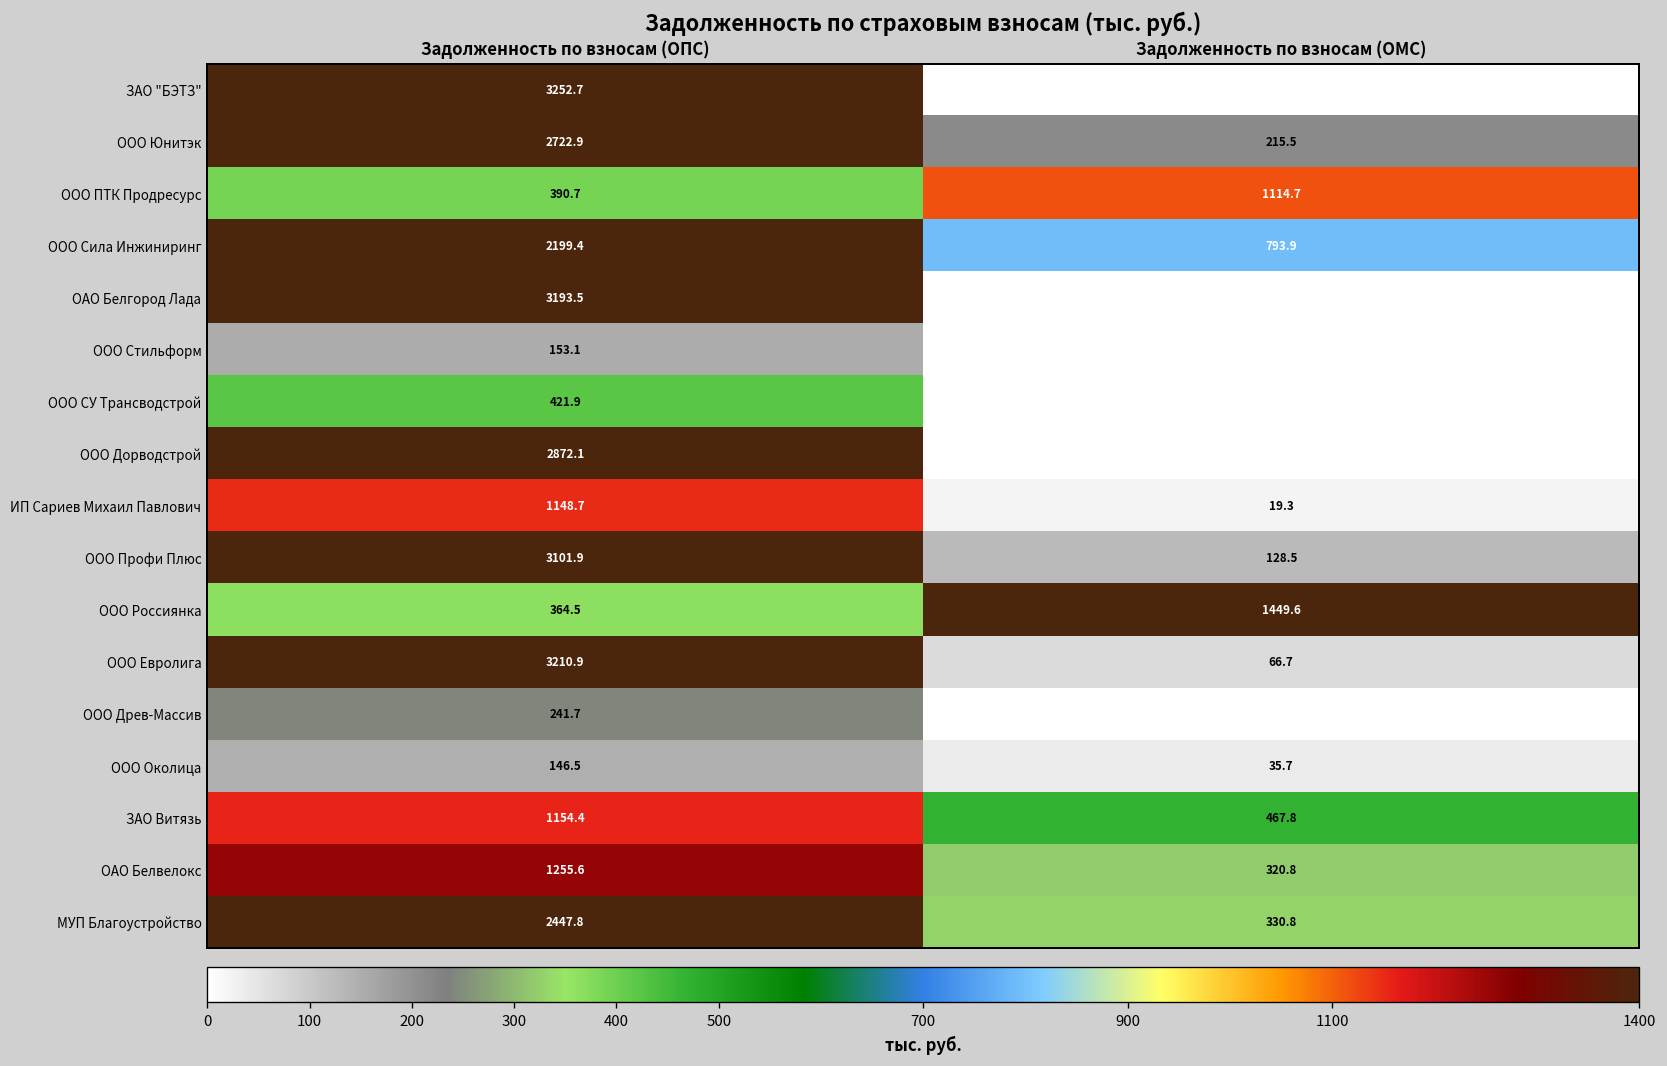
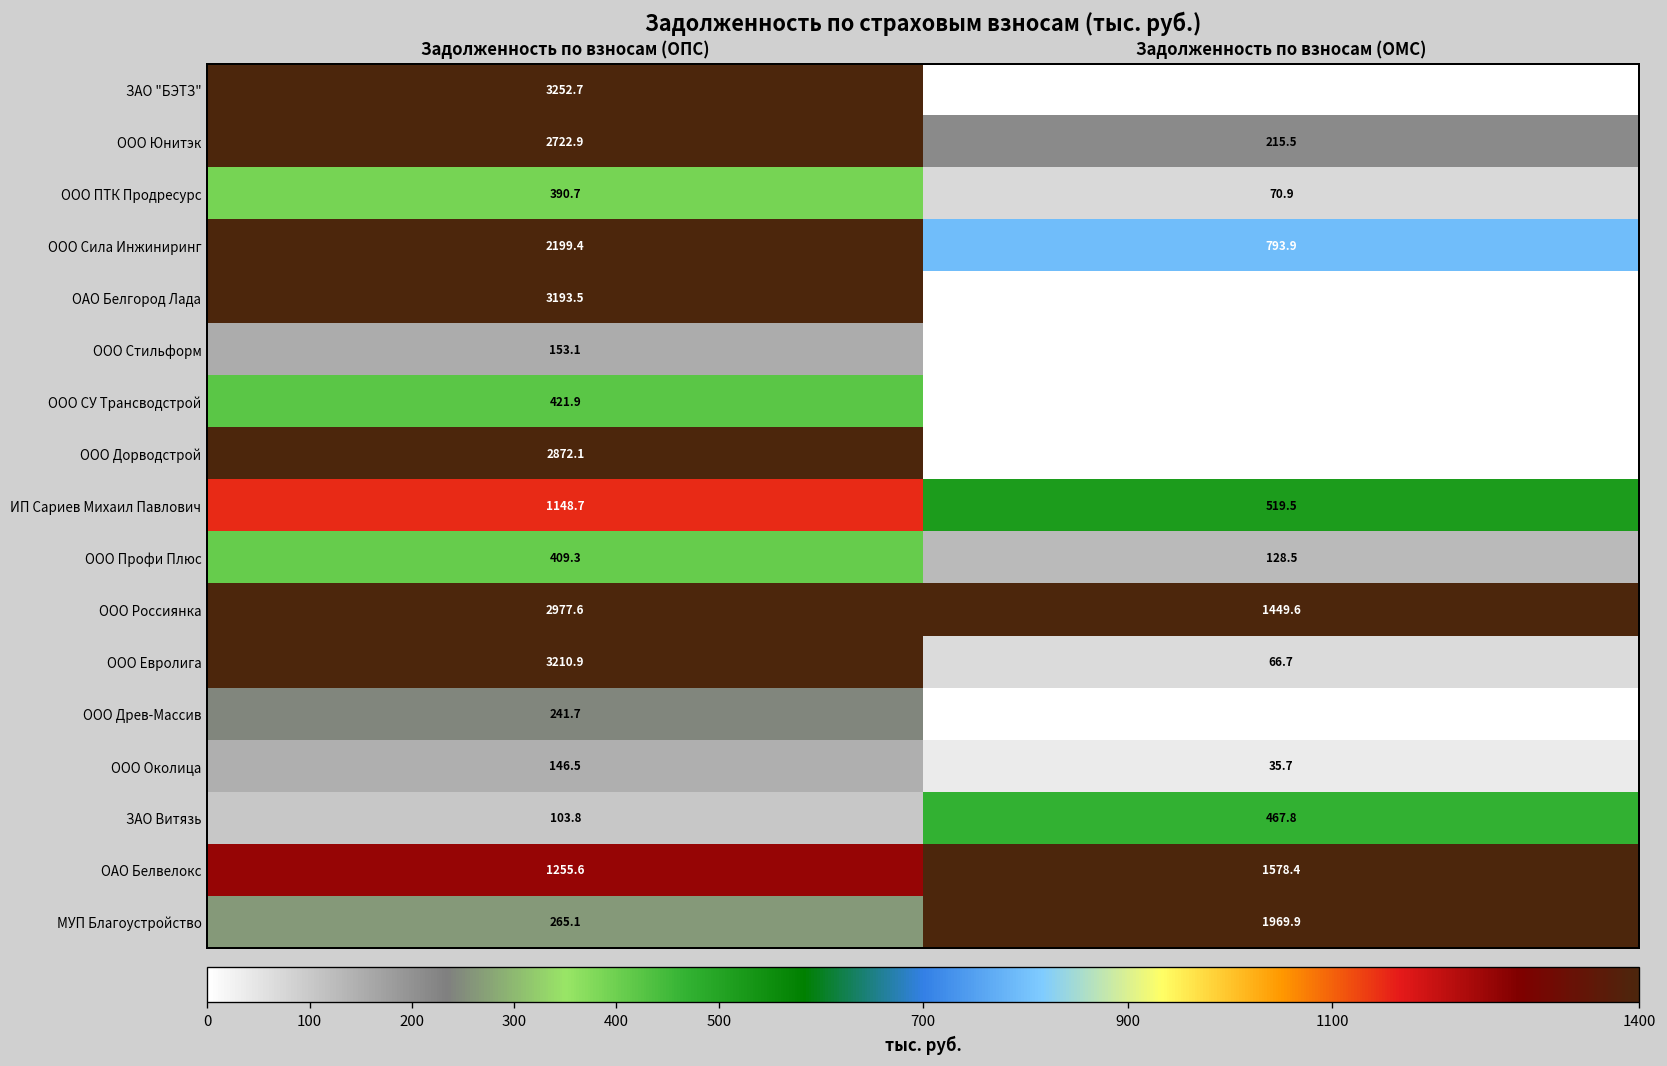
  {
    "ЗАО \"БЭТЗ\"": {
      "Задолженность по взносам (ОПС)": 3252.7
    },
    "ООО Юнитэк": {
      "Задолженность по взносам (ОПС)": 2722.9,
      "Задолженность по взносам (ОМС)": 215.5
    },
    "ООО ПТК Продресурс": {
      "Задолженность по взносам (ОПС)": 390.7,
-     "Задолженность по взносам (ОМС)": 1114.7
+     "Задолженность по взносам (ОМС)": 70.9
    },
    "ООО Сила Инжиниринг": {
      "Задолженность по взносам (ОПС)": 2199.4,
      "Задолженность по взносам (ОМС)": 793.9
    },
    "ОАО Белгород Лада": {
      "Задолженность по взносам (ОПС)": 3193.5
    },
    "ООО Стильформ": {
      "Задолженность по взносам (ОПС)": 153.1
    },
    "ООО СУ Трансводстрой": {
      "Задолженность по взносам (ОПС)": 421.9
    },
    "ООО Дорводстрой": {
      "Задолженность по взносам (ОПС)": 2872.1
    },
    "ИП Сариев Михаил Павлович": {
      "Задолженность по взносам (ОПС)": 1148.7,
-     "Задолженность по взносам (ОМС)": 19.3
+     "Задолженность по взносам (ОМС)": 519.5
    },
    "ООО Профи Плюс": {
-     "Задолженность по взносам (ОПС)": 3101.9,
+     "Задолженность по взносам (ОПС)": 409.3,
      "Задолженность по взносам (ОМС)": 128.5
    },
    "ООО Россиянка": {
-     "Задолженность по взносам (ОПС)": 364.5,
+     "Задолженность по взносам (ОПС)": 2977.6,
      "Задолженность по взносам (ОМС)": 1449.6
    },
    "ООО Евролига": {
      "Задолженность по взносам (ОПС)": 3210.9,
      "Задолженность по взносам (ОМС)": 66.7
    },
    "ООО Древ-Массив": {
      "Задолженность по взносам (ОПС)": 241.7
    },
    "ООО Околица": {
      "Задолженность по взносам (ОПС)": 146.5,
      "Задолженность по взносам (ОМС)": 35.7
    },
    "ЗАО Витязь": {
-     "Задолженность по взносам (ОПС)": 1154.4,
+     "Задолженность по взносам (ОПС)": 103.8,
      "Задолженность по взносам (ОМС)": 467.8
    },
    "ОАО Белвелокс": {
      "Задолженность по взносам (ОПС)": 1255.6,
-     "Задолженность по взносам (ОМС)": 320.8
+     "Задолженность по взносам (ОМС)": 1578.4
    },
    "МУП Благоустройство": {
-     "Задолженность по взносам (ОПС)": 2447.8,
-     "Задолженность по взносам (ОМС)": 330.8
+     "Задолженность по взносам (ОПС)": 265.1,
+     "Задолженность по взносам (ОМС)": 1969.9
    }
  }
